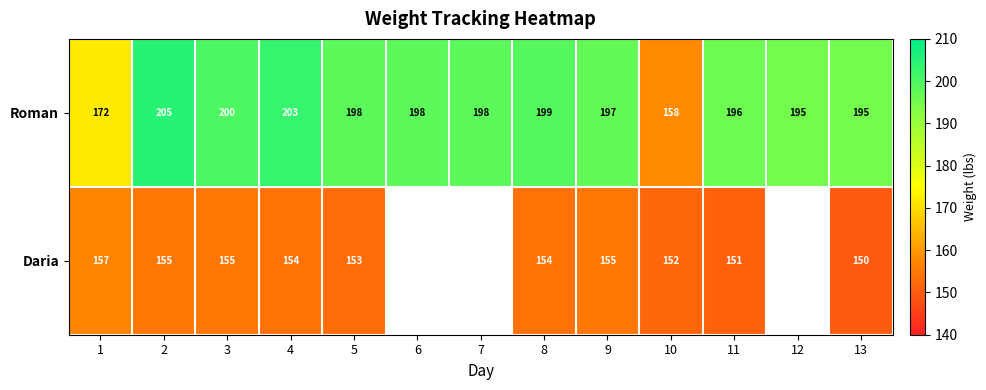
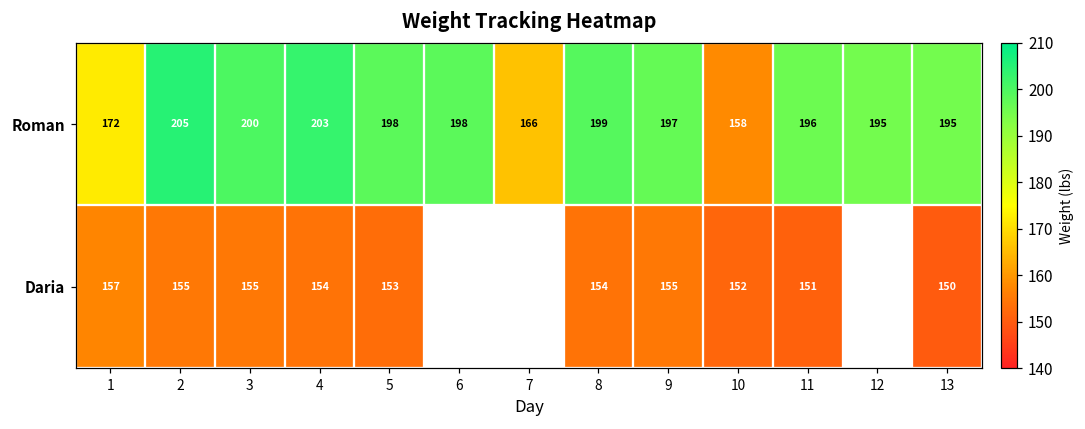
  {
    "Roman": {
      "1": 172,
      "2": 205,
      "3": 200,
      "4": 203,
      "5": 198,
      "6": 198,
-     "7": 198,
+     "7": 166,
      "8": 199,
      "9": 197,
      "10": 158,
      "11": 196,
      "12": 195,
      "13": 195
    },
    "Daria": {
      "1": 157,
      "2": 155,
      "3": 155,
      "4": 154,
      "5": 153,
      "8": 154,
      "9": 155,
      "10": 152,
      "11": 151,
      "13": 150
    }
  }
